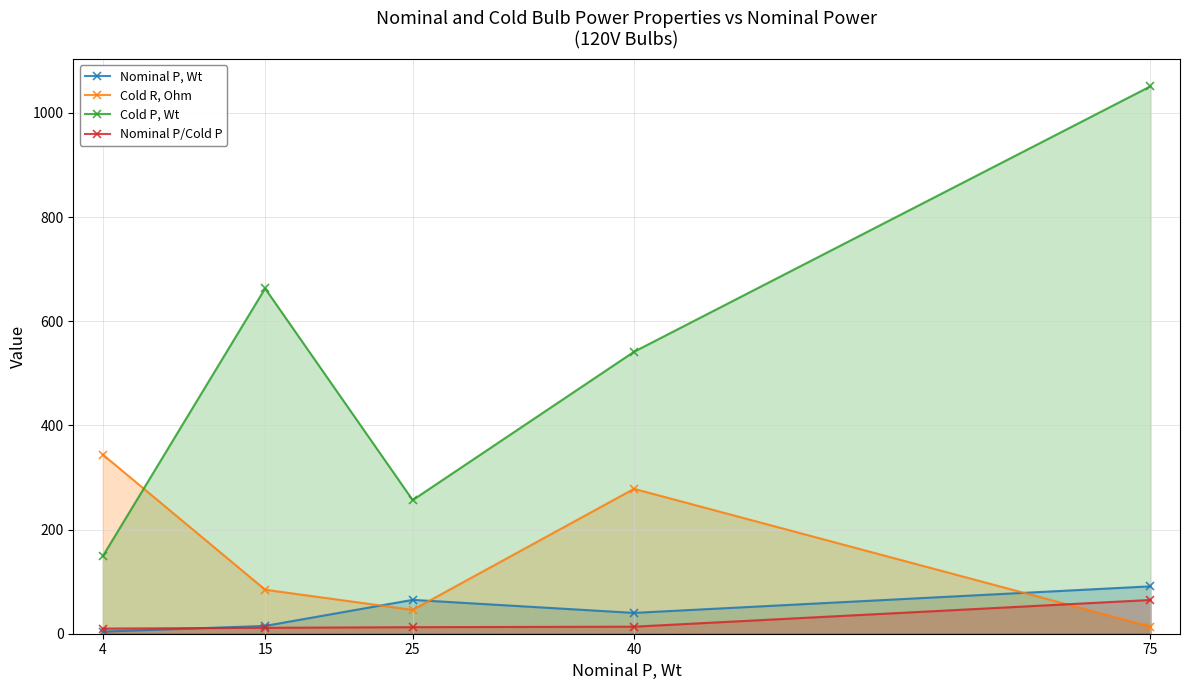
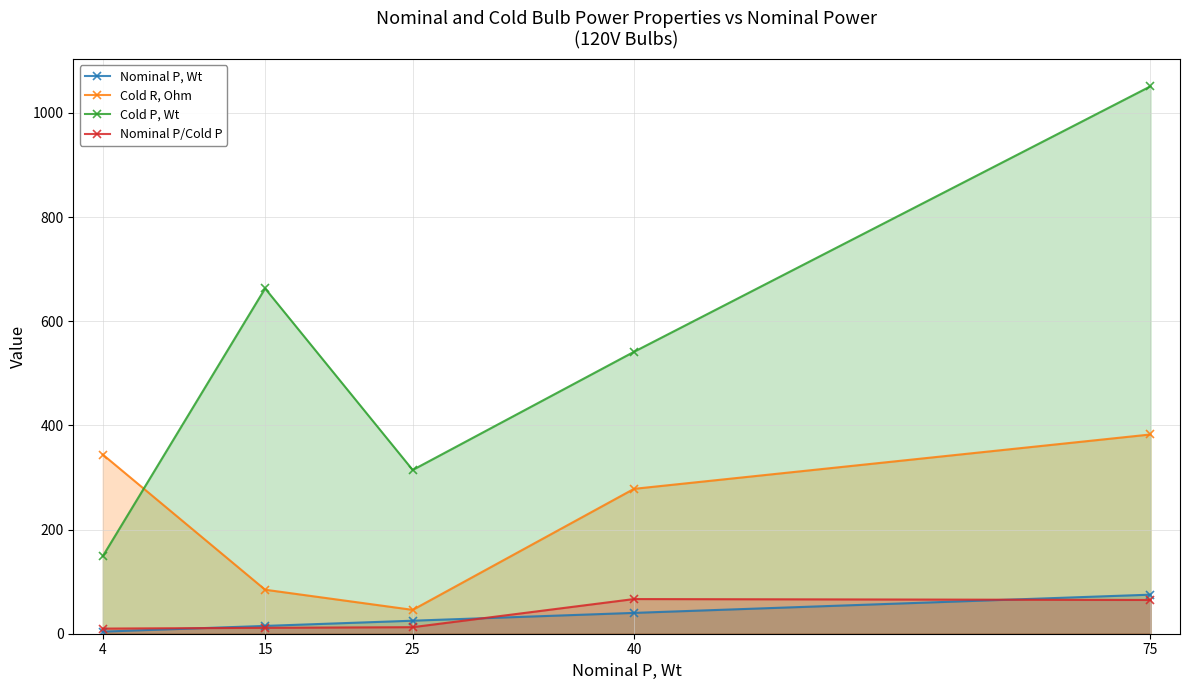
  {
    "Nominal P, Wt": {
      "4": 0,
-     "25": 70,
+     "25": 30,
      "40": 40,
-     "75": 90
+     "75": 80
    },
    "Cold R, Ohm": {
      "4": 340,
      "15": 80,
      "25": 50,
      "40": 280,
-     "75": 10
+     "75": 380
    },
    "Cold P, Wt": {
      "4": 150,
      "15": 660,
-     "25": 260,
+     "25": 310,
      "40": 540,
      "75": 1050
    },
    "Nominal P/Cold P": {
      "4": 10,
      "25": 10,
-     "40": 10,
+     "40": 70,
      "75": 60
    }
  }
